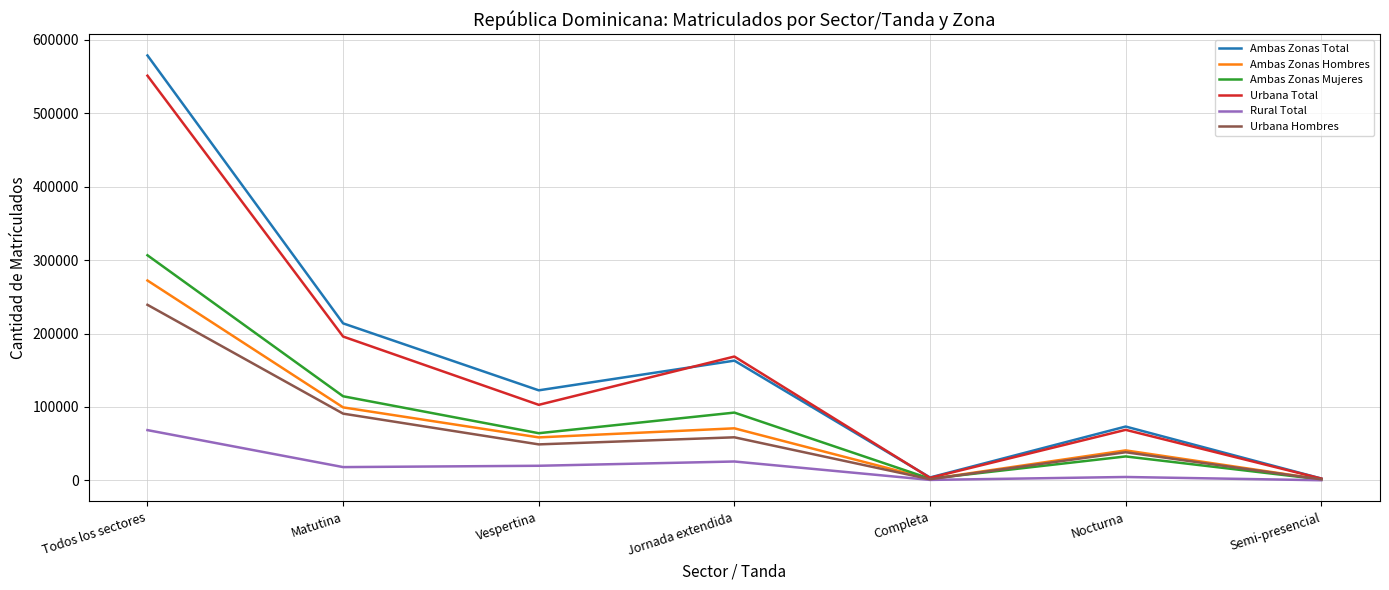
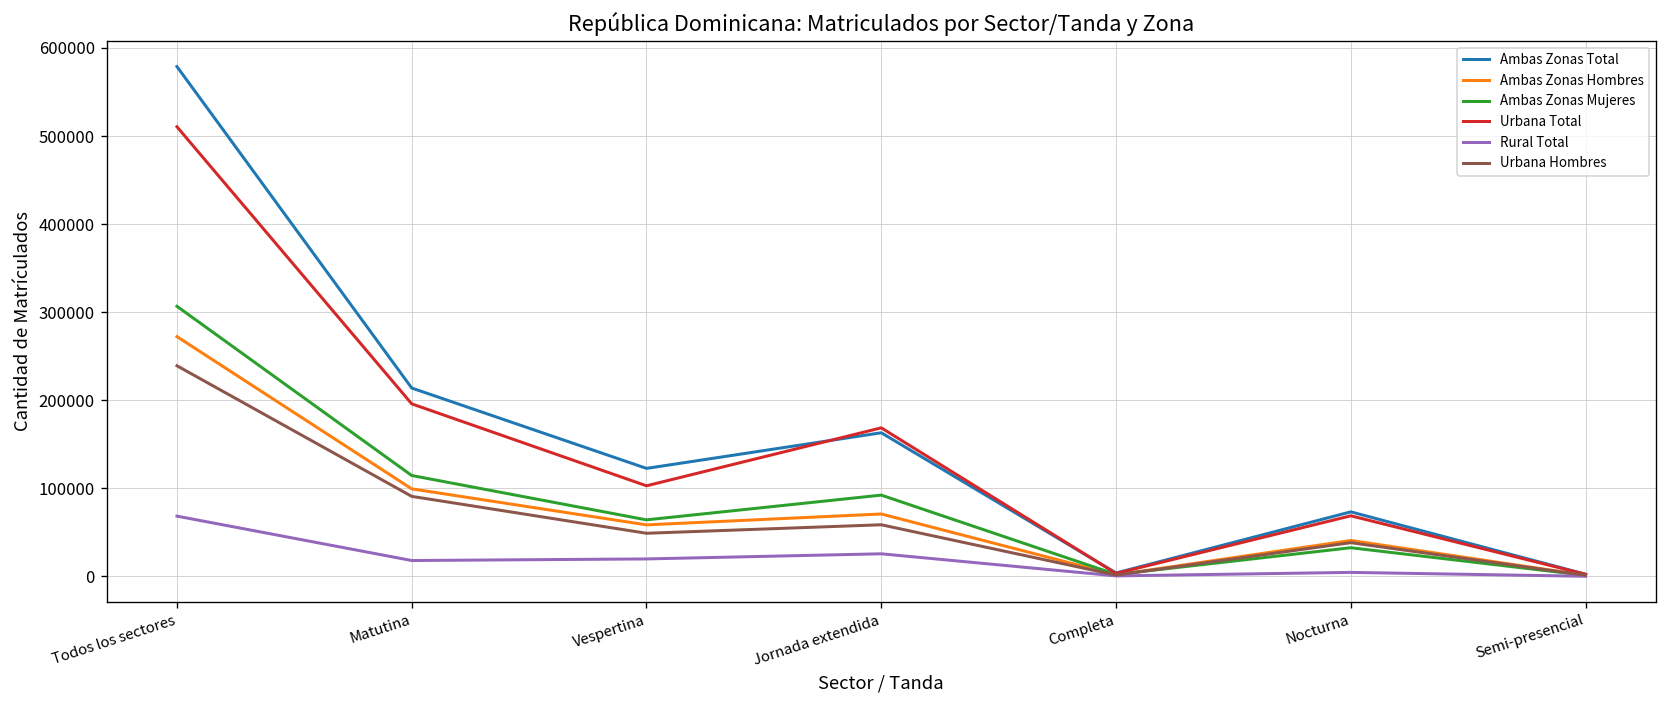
  {
    "Ambas Zonas Total": {
      "Todos los sectores": 580000,
      "Matutina": 210000,
      "Vespertina": 120000,
      "Jornada extendida": 160000,
      "Nocturna": 70000
    },
    "Ambas Zonas Hombres": {
      "Todos los sectores": 270000,
      "Matutina": 100000,
      "Vespertina": 60000,
      "Jornada extendida": 70000
    },
    "Ambas Zonas Mujeres": {
      "Todos los sectores": 310000,
      "Matutina": 110000,
      "Vespertina": 60000,
      "Jornada extendida": 90000,
      "Nocturna": 30000
    },
    "Urbana Total": {
-     "Todos los sectores": 550000,
+     "Todos los sectores": 510000,
      "Matutina": 200000,
      "Vespertina": 100000,
      "Jornada extendida": 170000,
      "Nocturna": 70000
    },
    "Rural Total": {
      "Todos los sectores": 70000,
      "Matutina": 20000,
      "Vespertina": 20000,
      "Jornada extendida": 30000,
      "Nocturna": 0
    },
    "Urbana Hombres": {
      "Todos los sectores": 240000,
      "Matutina": 90000,
      "Vespertina": 50000,
      "Jornada extendida": 60000
    }
  }
